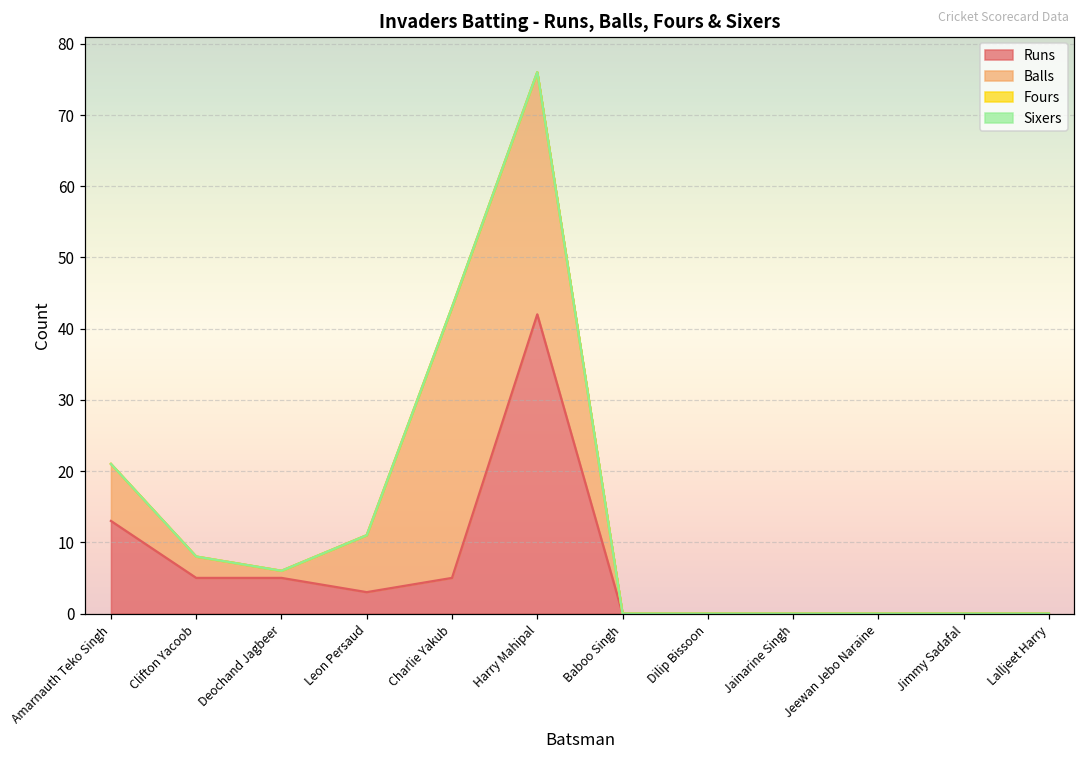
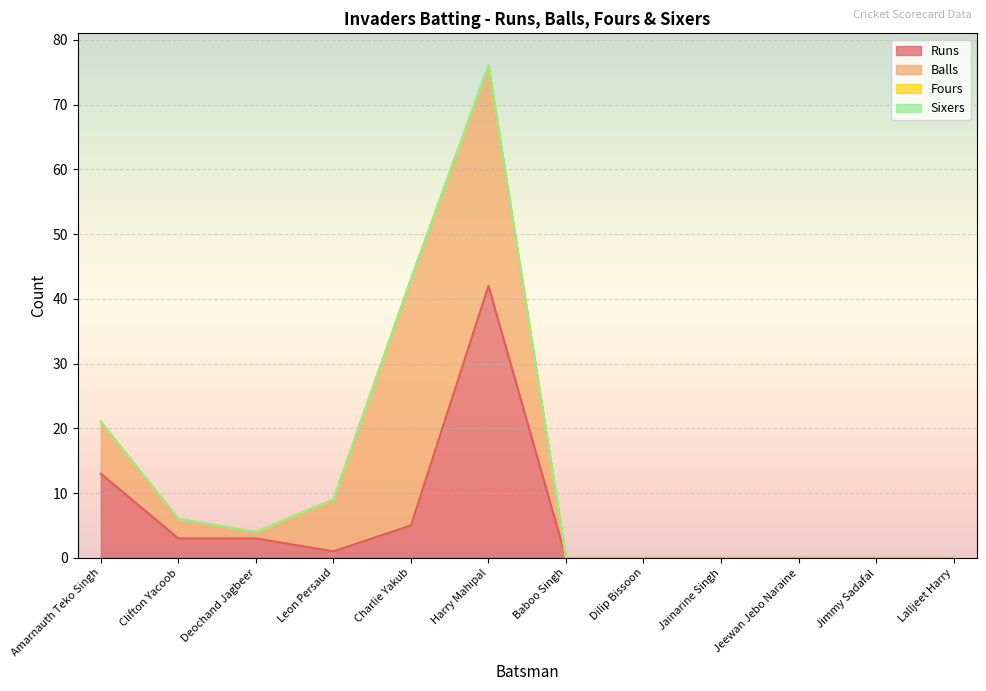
  {
    "Runs": {
      "Amarnauth Teko Singh": 13,
-     "Clifton Yacoob": 5,
-     "Deochand Jagbeer": 5,
-     "Leon Persaud": 3,
+     "Clifton Yacoob": 3,
+     "Deochand Jagbeer": 3,
+     "Leon Persaud": 1,
      "Charlie Yakub": 5,
      "Harry Mahipal": 42
    }
  }
